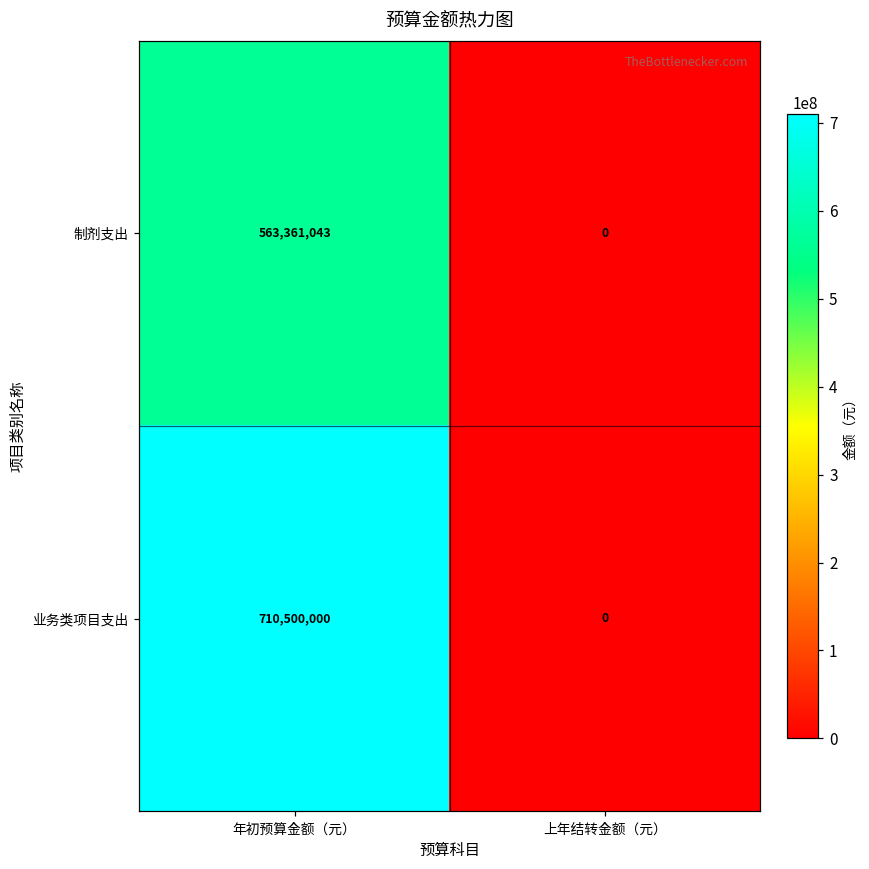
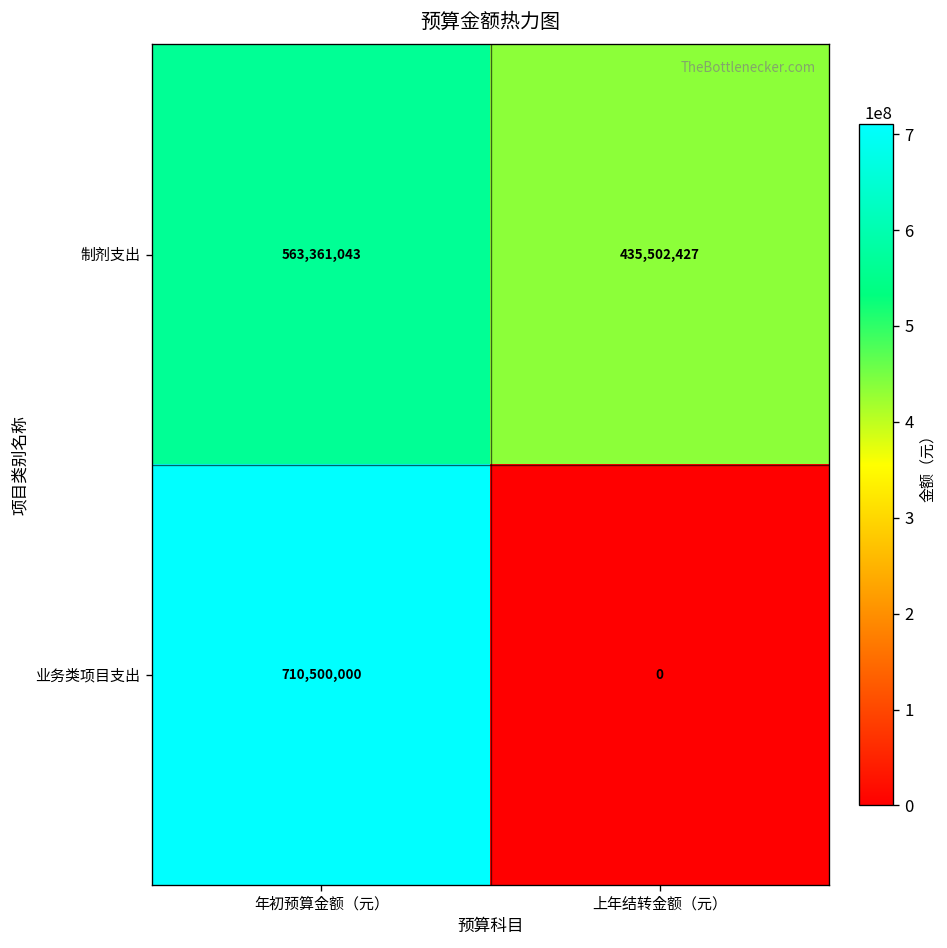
  {
    "制剂支出": {
      "年初预算金额（元）": "563,361,043",
-     "上年结转金额（元）": "0"
+     "上年结转金额（元）": "435,502,427"
    },
    "业务类项目支出": {
      "年初预算金额（元）": "710,500,000",
      "上年结转金额（元）": "0"
    }
  }
